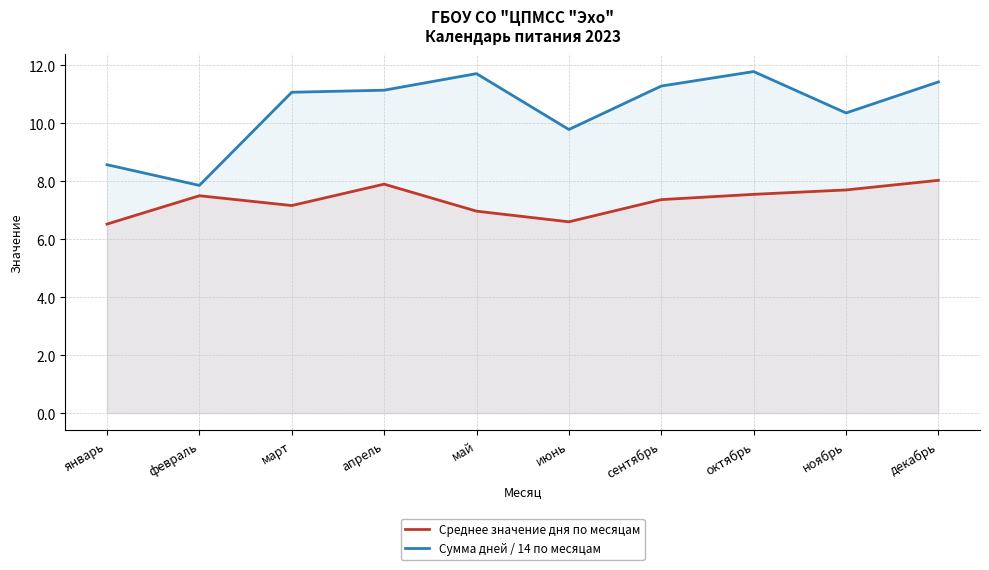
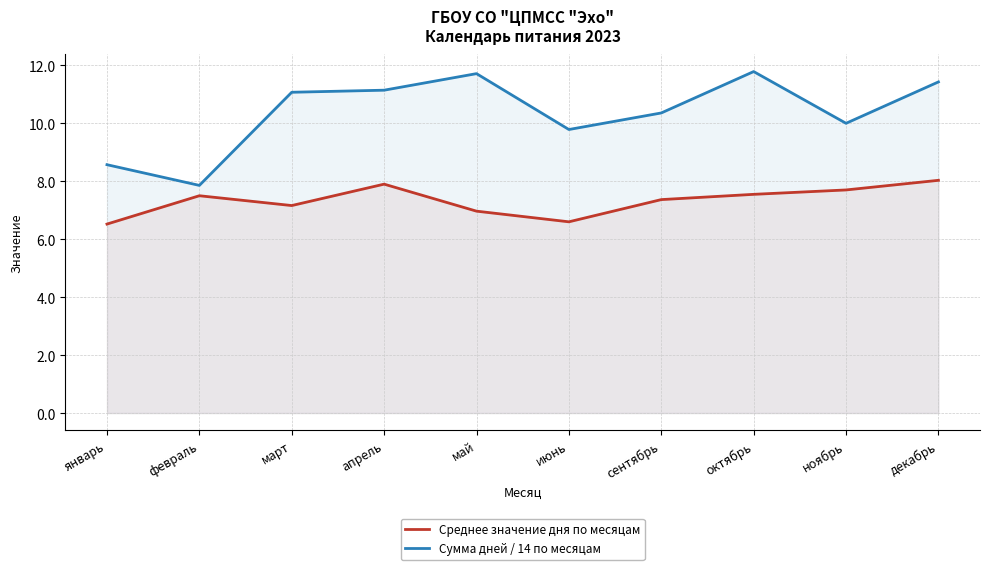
  {
    "Среднее значение дня по месяцам": {
      "январь": 6.5,
      "февраль": 7.5,
      "март": 7.2,
      "апрель": 7.9,
      "май": 7.0,
      "июнь": 6.6,
      "сентябрь": 7.4,
      "октябрь": 7.5,
      "ноябрь": 7.7,
      "декабрь": 8.0
    },
    "Сумма дней / 14 по месяцам": {
      "январь": 8.6,
      "февраль": 7.9,
      "март": 11.1,
      "апрель": 11.1,
      "май": 11.7,
      "июнь": 9.8,
-     "сентябрь": 11.3,
+     "сентябрь": 10.4,
      "октябрь": 11.8,
-     "ноябрь": 10.4,
+     "ноябрь": 10.0,
      "декабрь": 11.4
    }
  }
